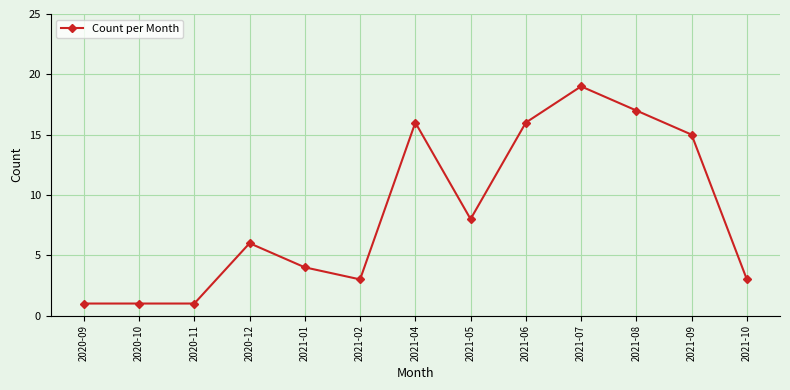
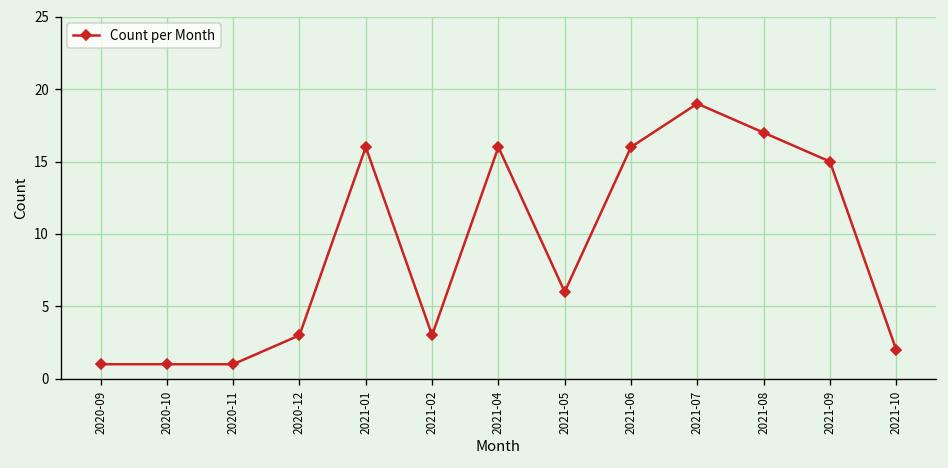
  {
    "2020-09": 1,
    "2020-10": 1,
    "2020-11": 1,
-   "2020-12": 6,
-   "2021-01": 4,
+   "2020-12": 3,
+   "2021-01": 16,
    "2021-02": 3,
    "2021-04": 16,
-   "2021-05": 8,
+   "2021-05": 6,
    "2021-06": 16,
    "2021-07": 19,
    "2021-08": 17,
    "2021-09": 15,
-   "2021-10": 3
+   "2021-10": 2
  }
